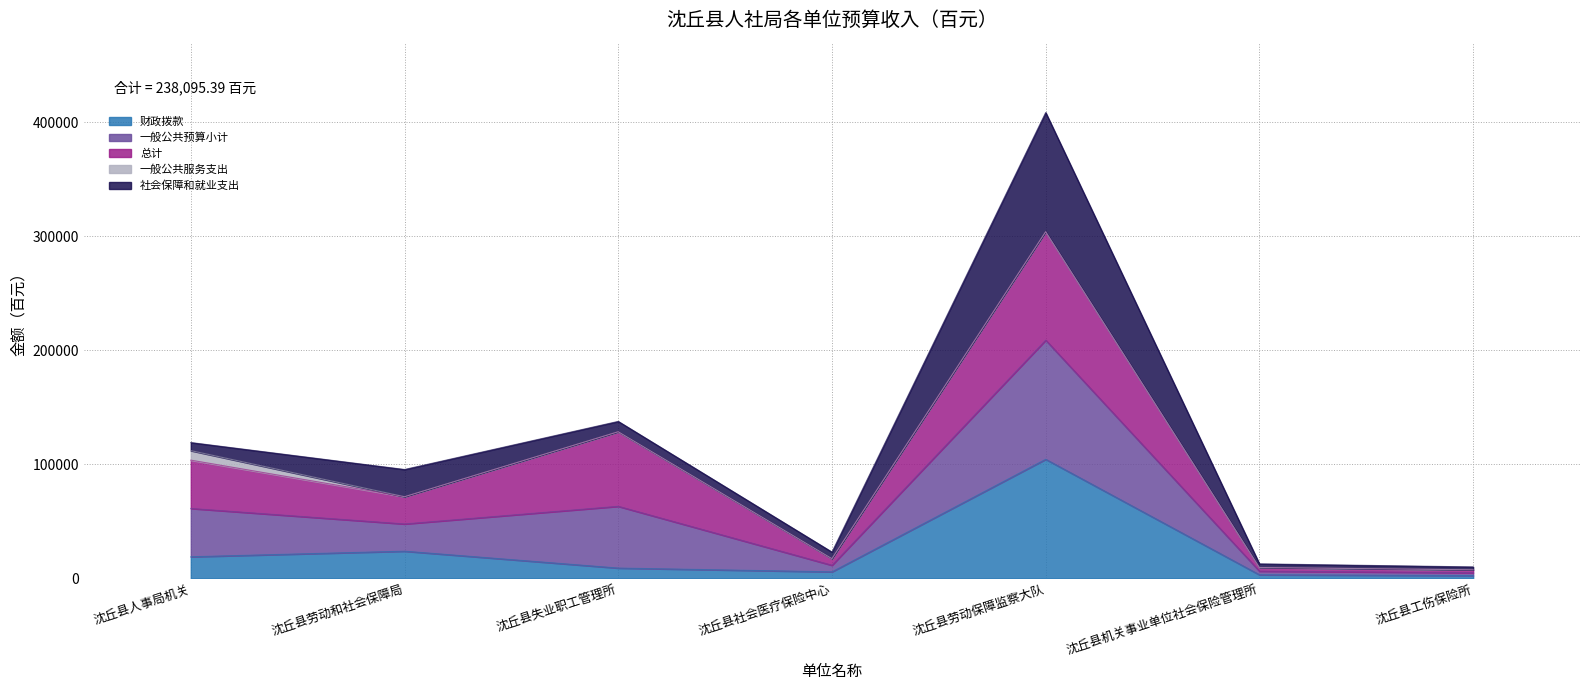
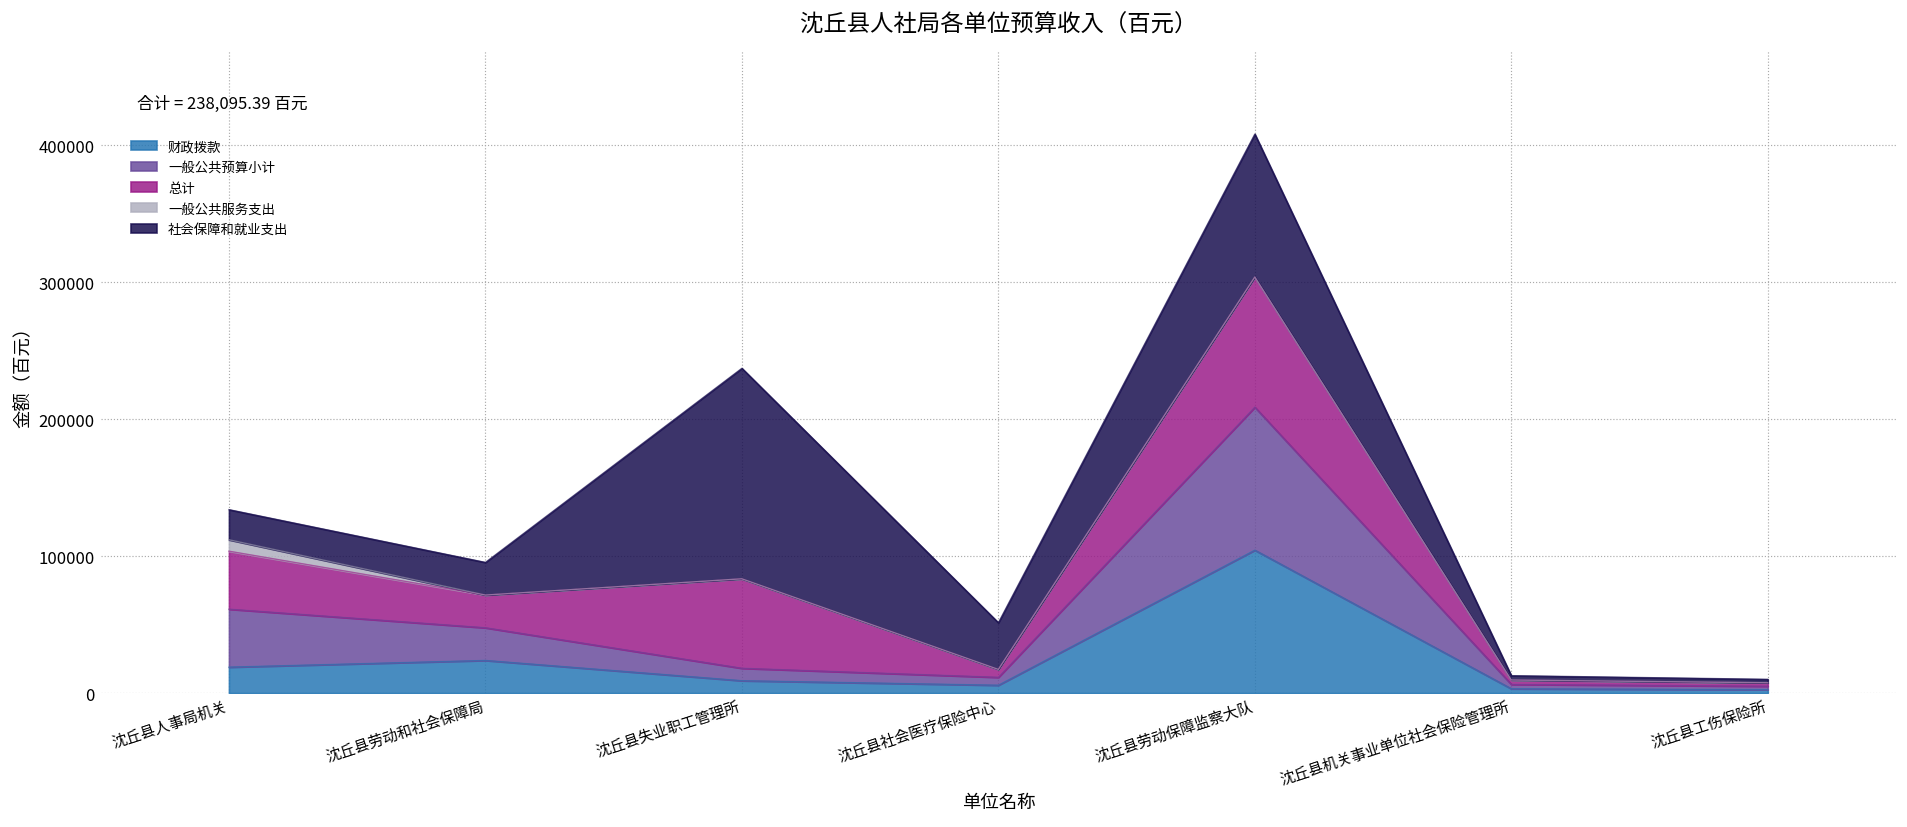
  {
    "财政拨款": {
      "沈丘县人事局机关": 19000,
      "沈丘县劳动和社会保障局": 24000,
      "沈丘县失业职工管理所": 9000,
      "沈丘县社会医疗保险中心": 6000,
      "沈丘县劳动保障监察大队": 104000,
      "沈丘县机关事业单位社会保险管理所": 3000,
      "沈丘县工伤保险所": 3000
    },
    "一般公共预算小计": {
      "沈丘县人事局机关": 42000,
      "沈丘县劳动和社会保障局": 24000,
-     "沈丘县失业职工管理所": 54000,
+     "沈丘县失业职工管理所": 9000,
      "沈丘县社会医疗保险中心": 6000,
      "沈丘县劳动保障监察大队": 104000,
      "沈丘县机关事业单位社会保险管理所": 3000,
      "沈丘县工伤保险所": 3000
    },
    "总计": {
      "沈丘县人事局机关": 42000
    },
    "一般公共服务支出": {
      "沈丘县人事局机关": 8000
    },
    "社会保障和就业支出": {
-     "沈丘县人事局机关": 7000,
+     "沈丘县人事局机关": 22000,
      "沈丘县劳动和社会保障局": 24000,
-     "沈丘县失业职工管理所": 9000,
-     "沈丘县社会医疗保险中心": 6000,
+     "沈丘县失业职工管理所": 154000,
+     "沈丘县社会医疗保险中心": 34000,
      "沈丘县劳动保障监察大队": 104000,
      "沈丘县机关事业单位社会保险管理所": 3000,
      "沈丘县工伤保险所": 3000
    }
  }
